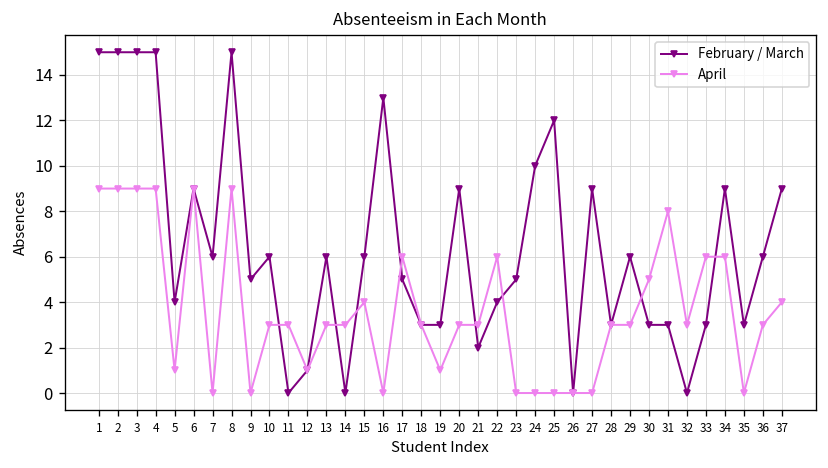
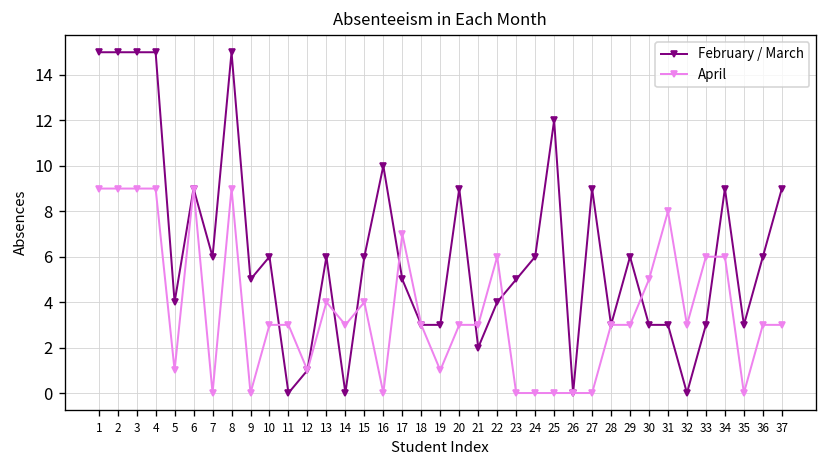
  {
    "February / March": {
      "1": 15,
      "2": 15,
      "3": 15,
      "4": 15,
      "5": 4,
      "7": 6,
      "8": 15,
      "9": 5,
      "10": 6,
      "11": 0,
      "13": 6,
      "14": 0,
      "15": 6,
-     "16": 13,
+     "16": 10,
      "17": 5,
      "19": 3,
      "20": 9,
      "21": 2,
      "22": 4,
      "23": 5,
-     "24": 10,
+     "24": 6,
      "25": 12,
      "27": 9,
      "29": 6,
      "30": 3,
      "31": 3,
      "32": 0,
      "33": 3,
      "34": 9,
      "35": 3,
      "36": 6,
      "37": 9
    },
    "April": {
      "1": 9,
      "2": 9,
      "3": 9,
      "4": 9,
      "5": 1,
      "7": 0,
      "8": 9,
      "9": 0,
      "10": 3,
      "11": 3,
-     "13": 3,
+     "13": 4,
      "14": 3,
      "15": 4,
      "16": 0,
-     "17": 6,
+     "17": 7,
      "19": 1,
      "20": 3,
      "21": 3,
      "22": 6,
      "23": 0,
      "24": 0,
      "25": 0,
      "27": 0,
      "29": 3,
      "30": 5,
      "31": 8,
      "32": 3,
      "33": 6,
      "34": 6,
      "35": 0,
      "36": 3,
-     "37": 4
+     "37": 3
    }
  }
